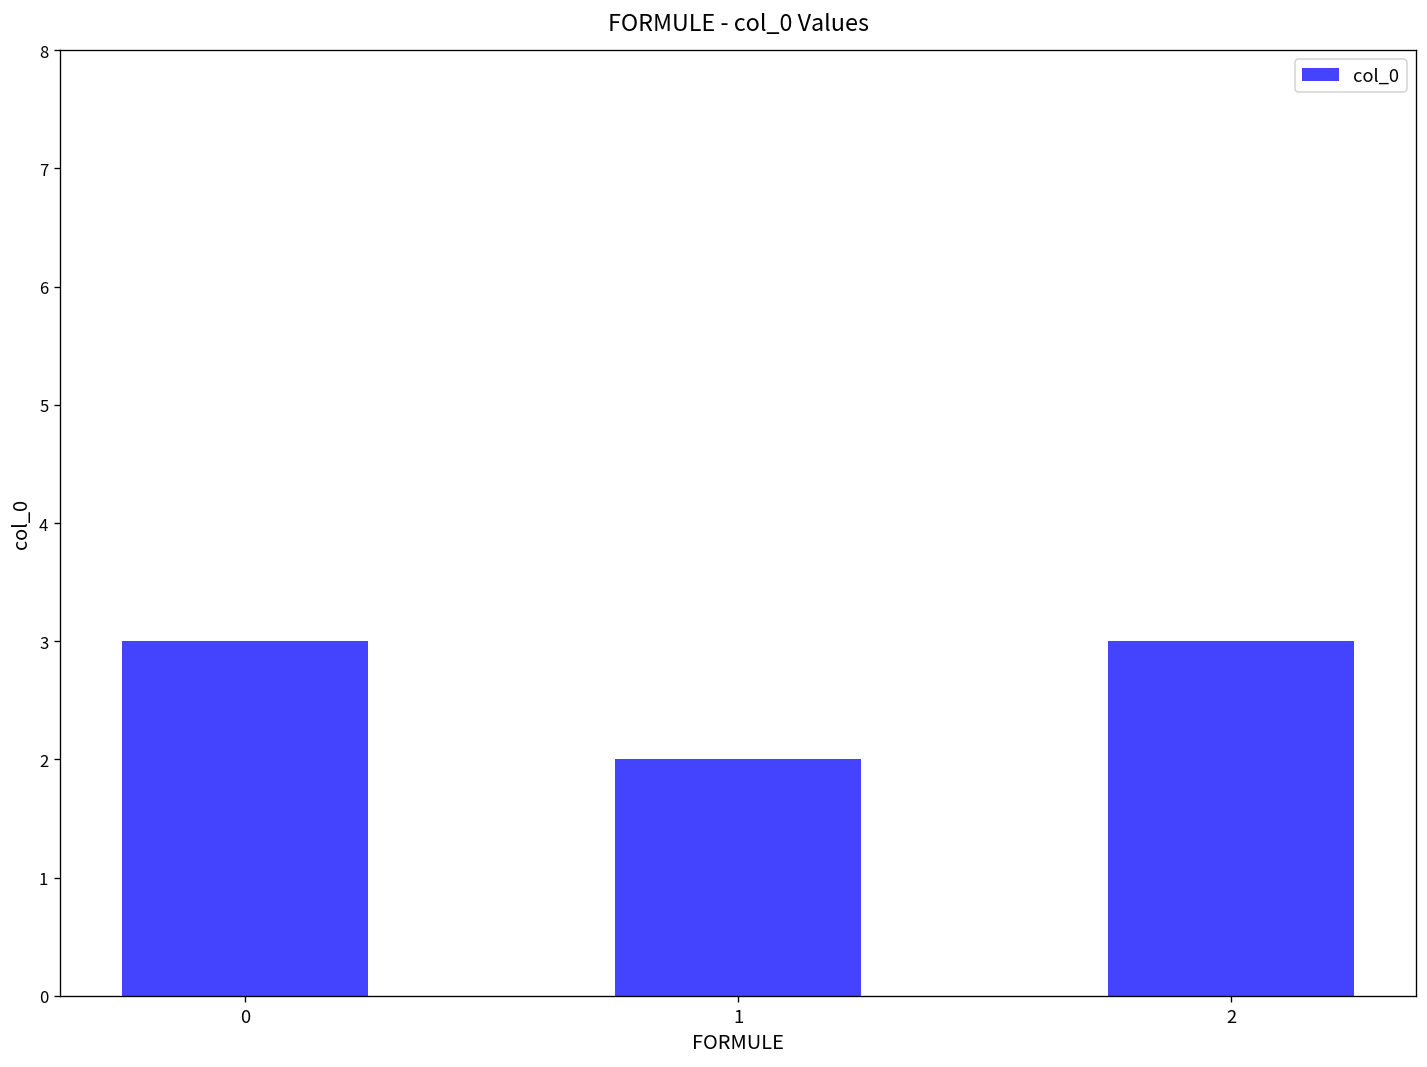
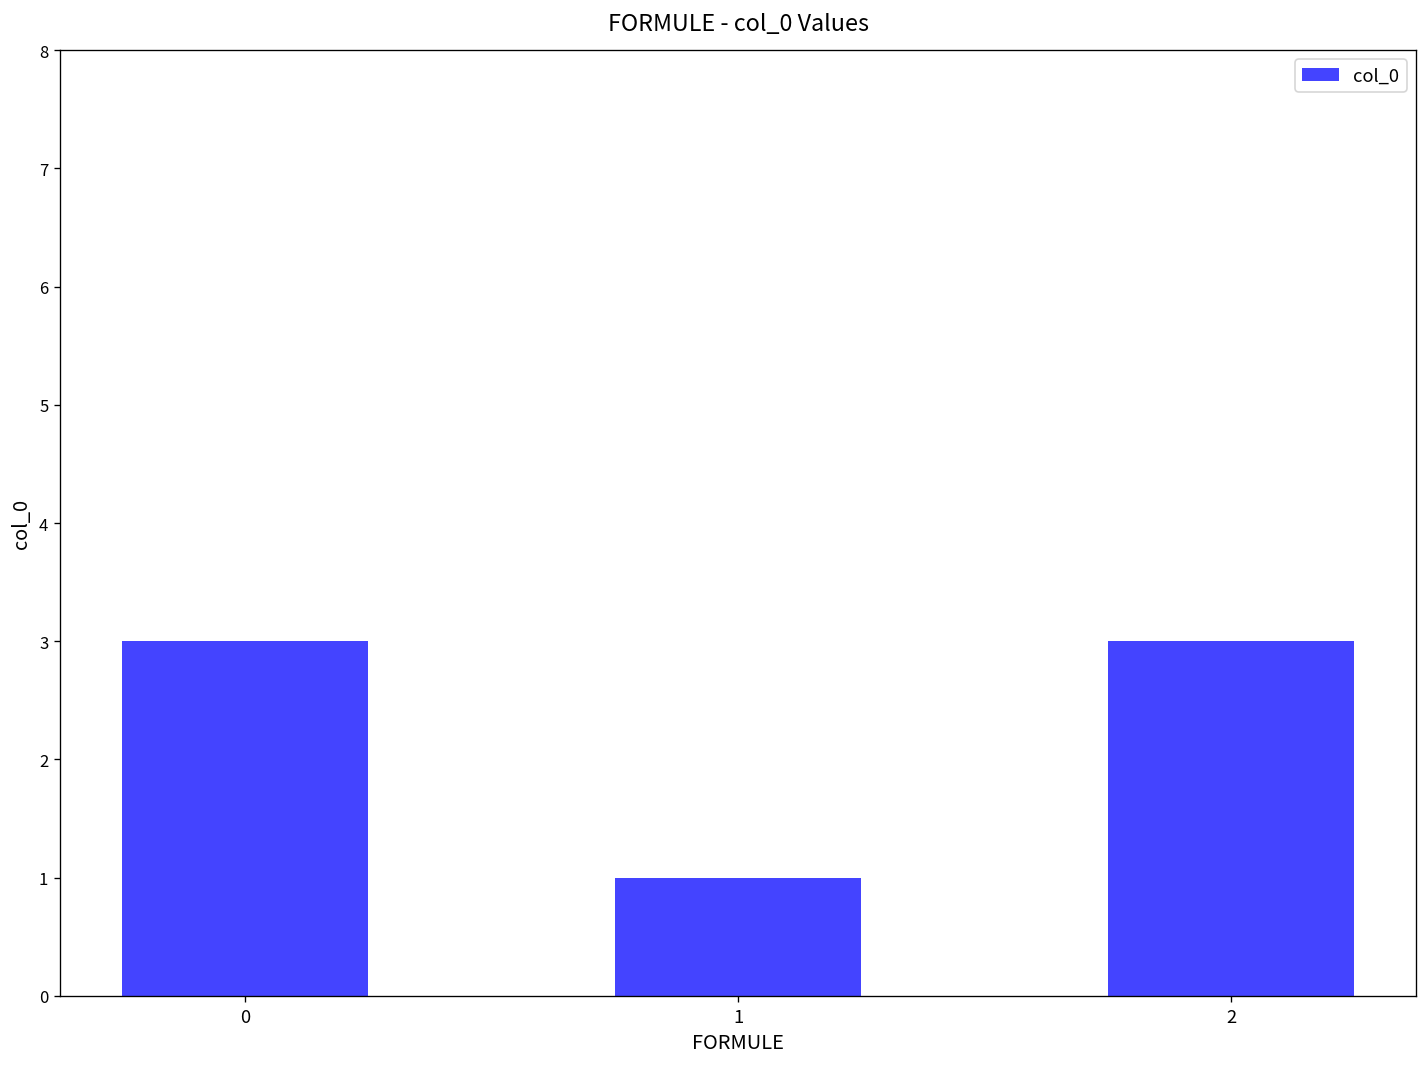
  {
    "0": 3,
-   "1": 2,
+   "1": 1,
    "2": 3
  }
